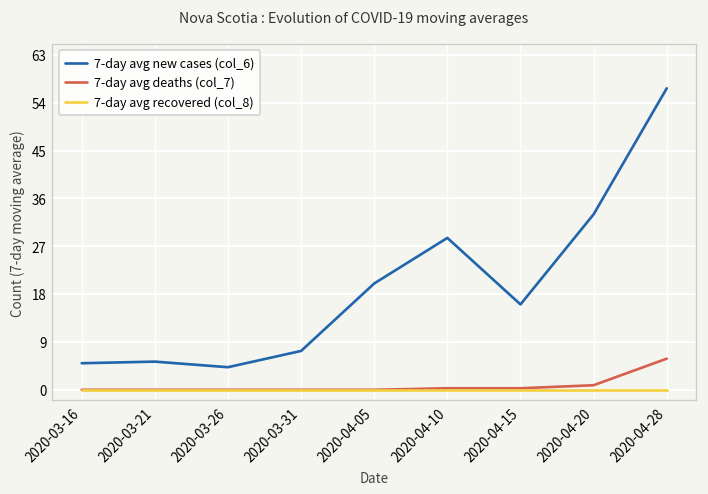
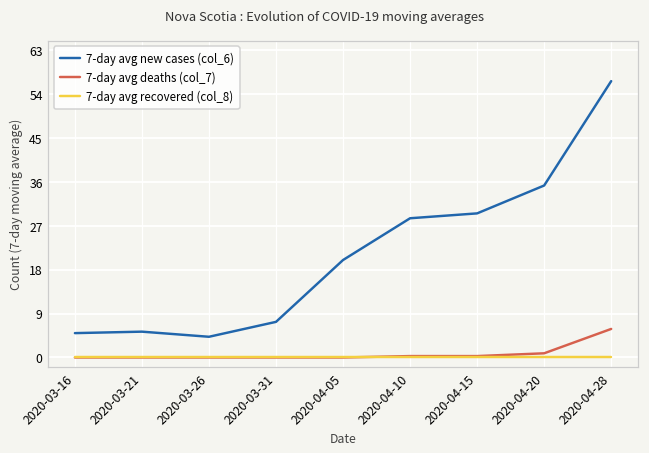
  {
    "7-day avg new cases (col_6)": {
      "2020-03-16": 5,
      "2020-03-21": 5,
      "2020-03-26": 4,
      "2020-03-31": 7,
      "2020-04-05": 20,
      "2020-04-10": 29,
-     "2020-04-15": 16,
-     "2020-04-20": 33,
+     "2020-04-15": 30,
+     "2020-04-20": 35,
      "2020-04-28": 57
    },
    "7-day avg deaths (col_7)": {
      "2020-04-20": 1,
      "2020-04-28": 6
    },
    "7-day avg recovered (col_8)": {
      "2020-04-20": 0,
      "2020-04-28": 0
    }
  }
